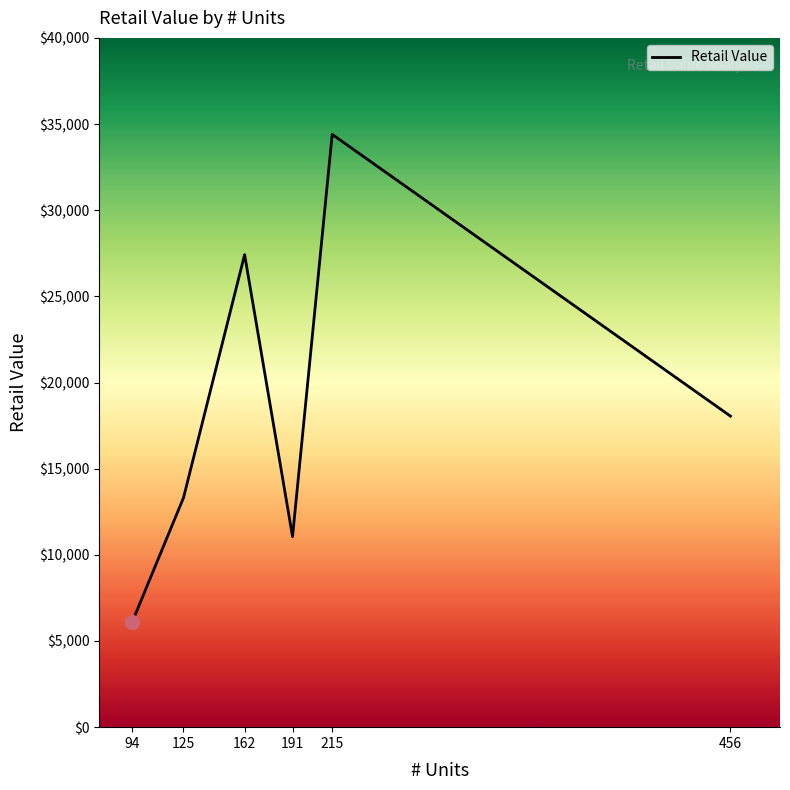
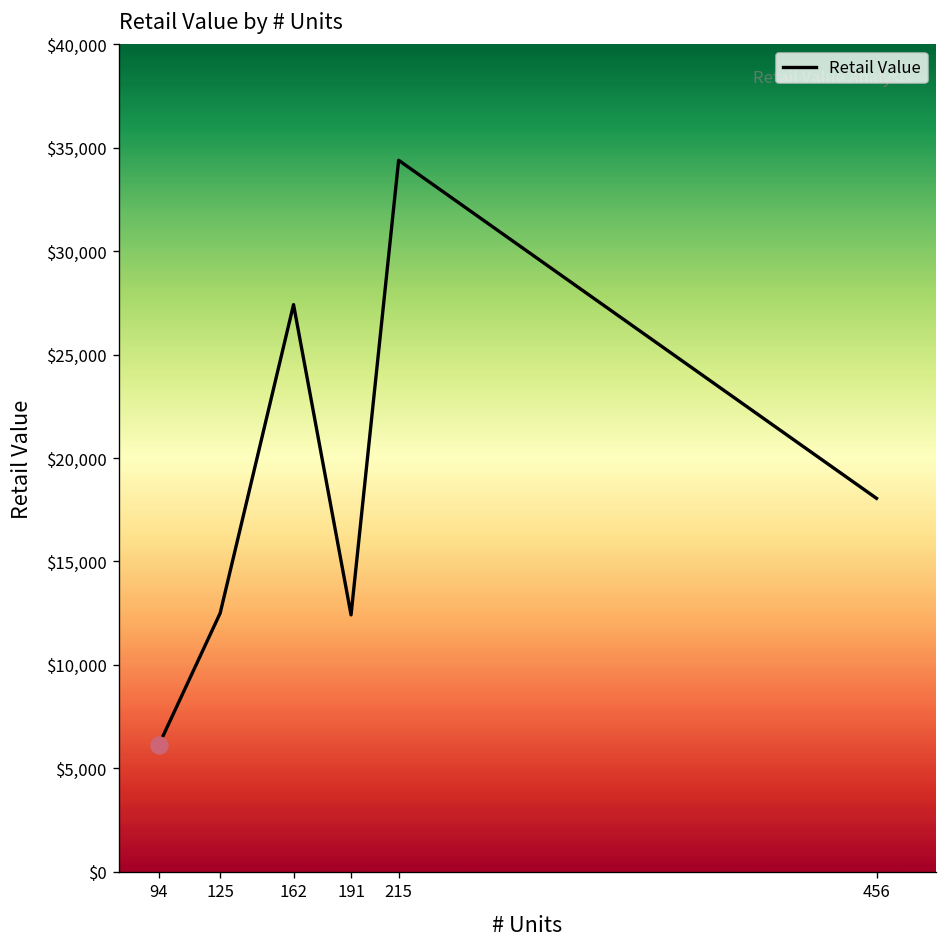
  {
    "Retail Value": {
-     "125": "$13,300",
+     "125": "$12,500",
      "162": "$27,400",
-     "191": "$11,100",
+     "191": "$12,400",
      "215": "$34,400",
      "456": "$18,100"
    }
  }
